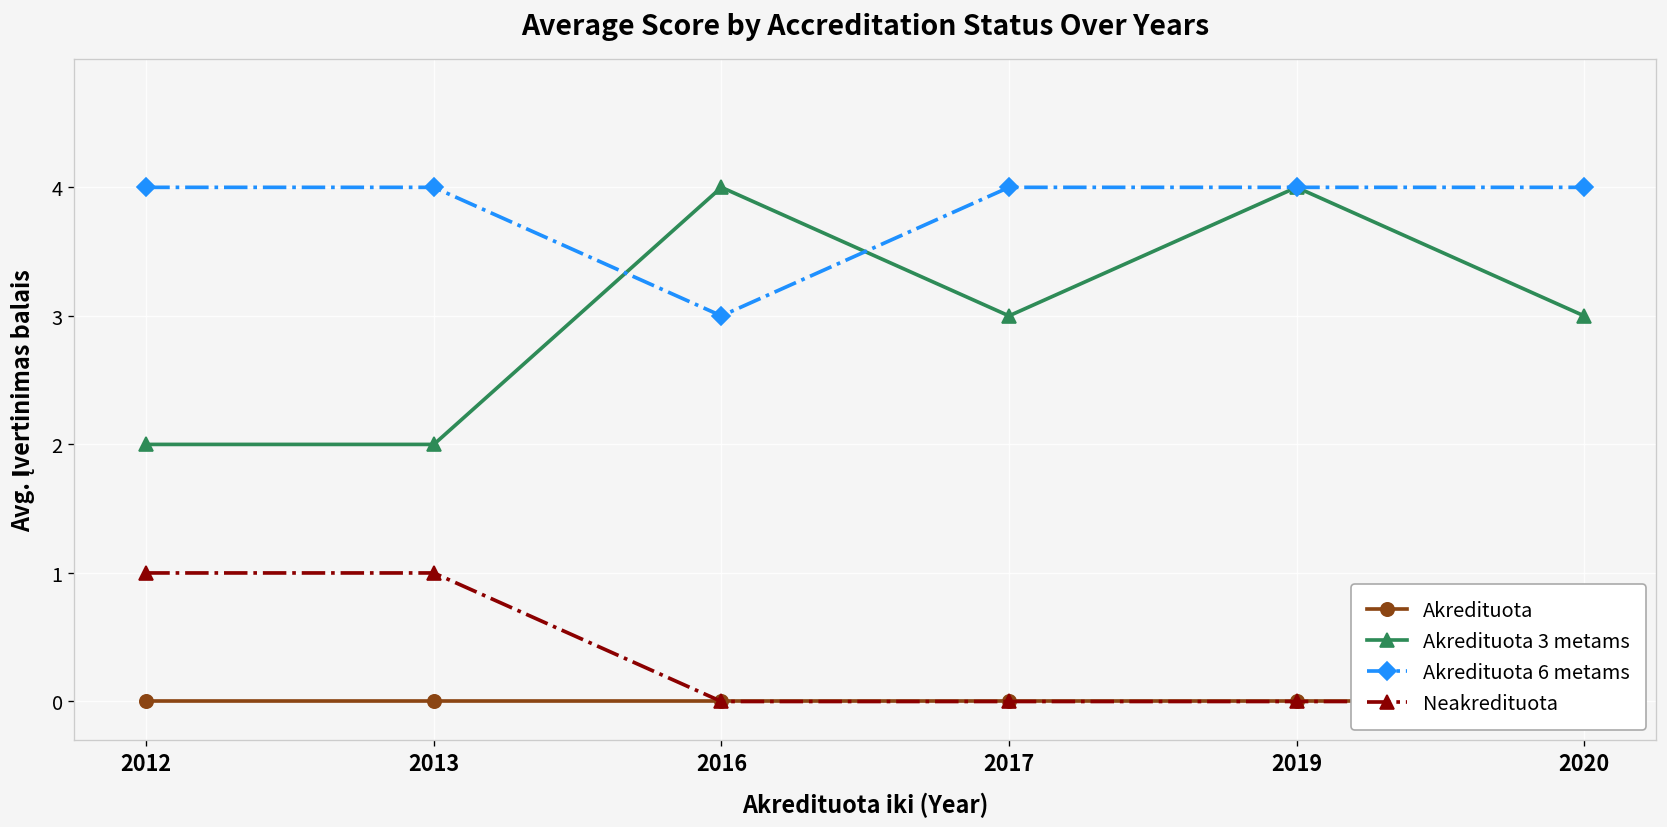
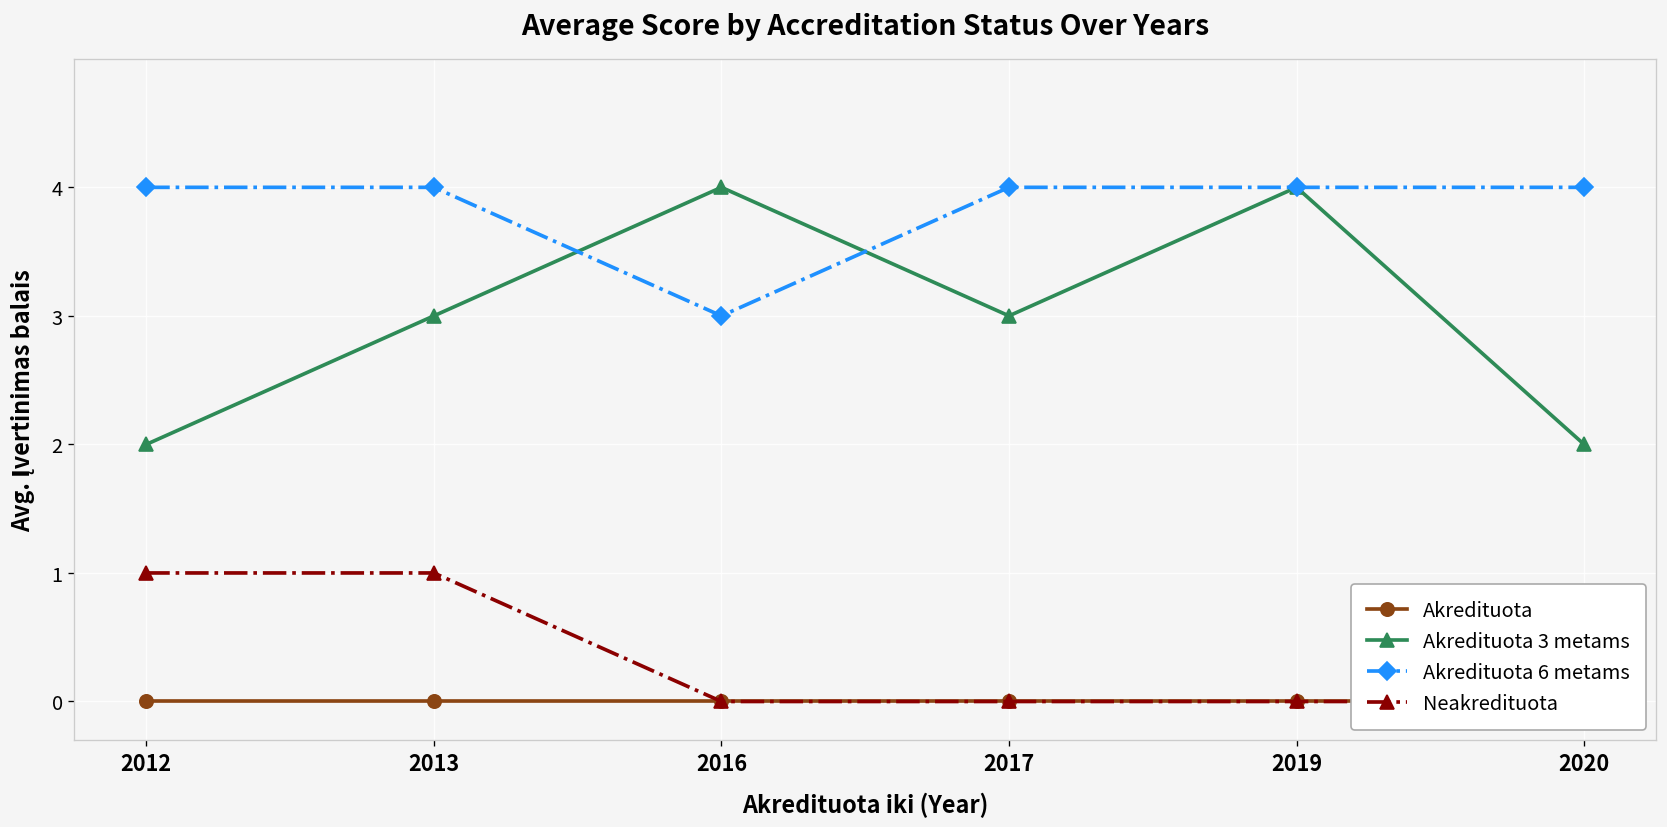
  {
    "Akredituota": {
      "2012": 0,
      "2013": 0
    },
    "Akredituota 3 metams": {
      "2012": 2,
-     "2013": 2,
+     "2013": 3,
      "2016": 4,
      "2017": 3,
-     "2020": 3
+     "2020": 2
    },
    "Akredituota 6 metams": {
      "2012": 4,
      "2013": 4,
      "2016": 3,
      "2017": 4,
      "2020": 4
    },
    "Neakredituota": {
      "2012": 1,
      "2013": 1
    }
  }
